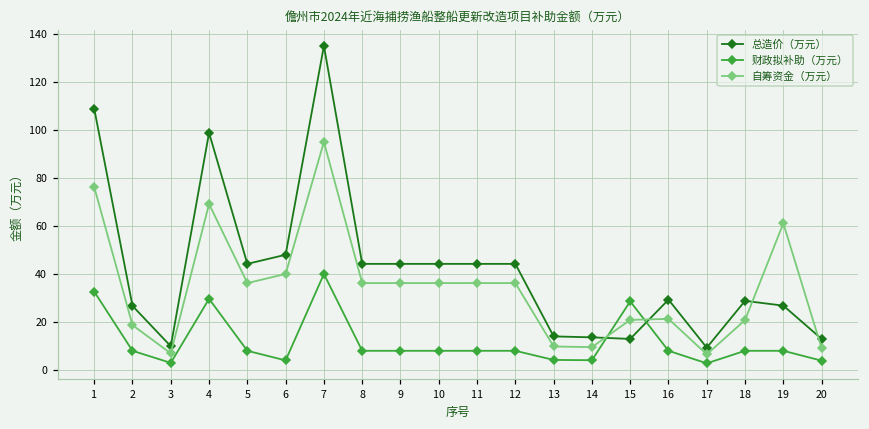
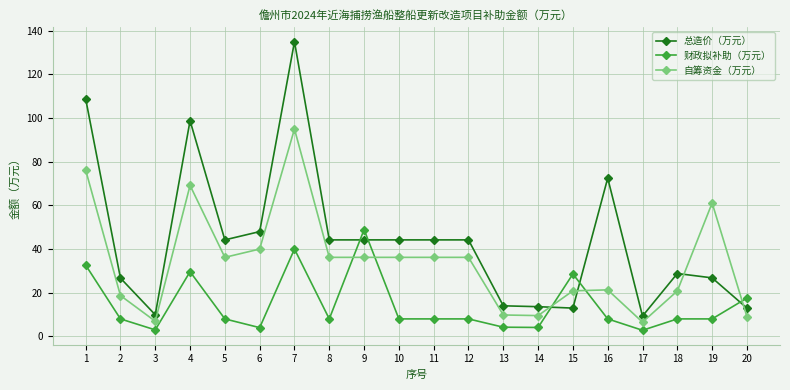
  {
    "总造价（万元）": {
      "1": 109,
      "2": 27,
      "3": 10,
      "4": 99,
      "5": 44,
      "6": 48,
      "7": 135,
      "8": 44,
      "9": 44,
      "10": 44,
      "11": 44,
      "12": 44,
      "13": 14,
      "14": 14,
      "15": 13,
-     "16": 29,
+     "16": 73,
      "17": 9,
      "18": 29,
      "19": 27,
      "20": 13
    },
    "财政拟补助（万元）": {
      "1": 33,
      "2": 8,
      "3": 3,
      "4": 30,
      "5": 8,
      "6": 4,
      "7": 40,
      "8": 8,
-     "9": 8,
+     "9": 49,
      "10": 8,
      "11": 8,
      "12": 8,
      "13": 4,
      "14": 4,
      "15": 29,
      "16": 8,
      "17": 3,
      "18": 8,
      "19": 8,
-     "20": 4
+     "20": 18
    },
    "自筹资金（万元）": {
      "1": 76,
      "2": 19,
      "3": 7,
      "4": 69,
      "5": 36,
      "6": 40,
      "7": 95,
      "8": 36,
      "9": 36,
      "10": 36,
      "11": 36,
      "12": 36,
      "13": 10,
      "14": 10,
      "15": 21,
      "16": 21,
      "17": 7,
      "18": 21,
      "19": 61,
      "20": 9
    }
  }
